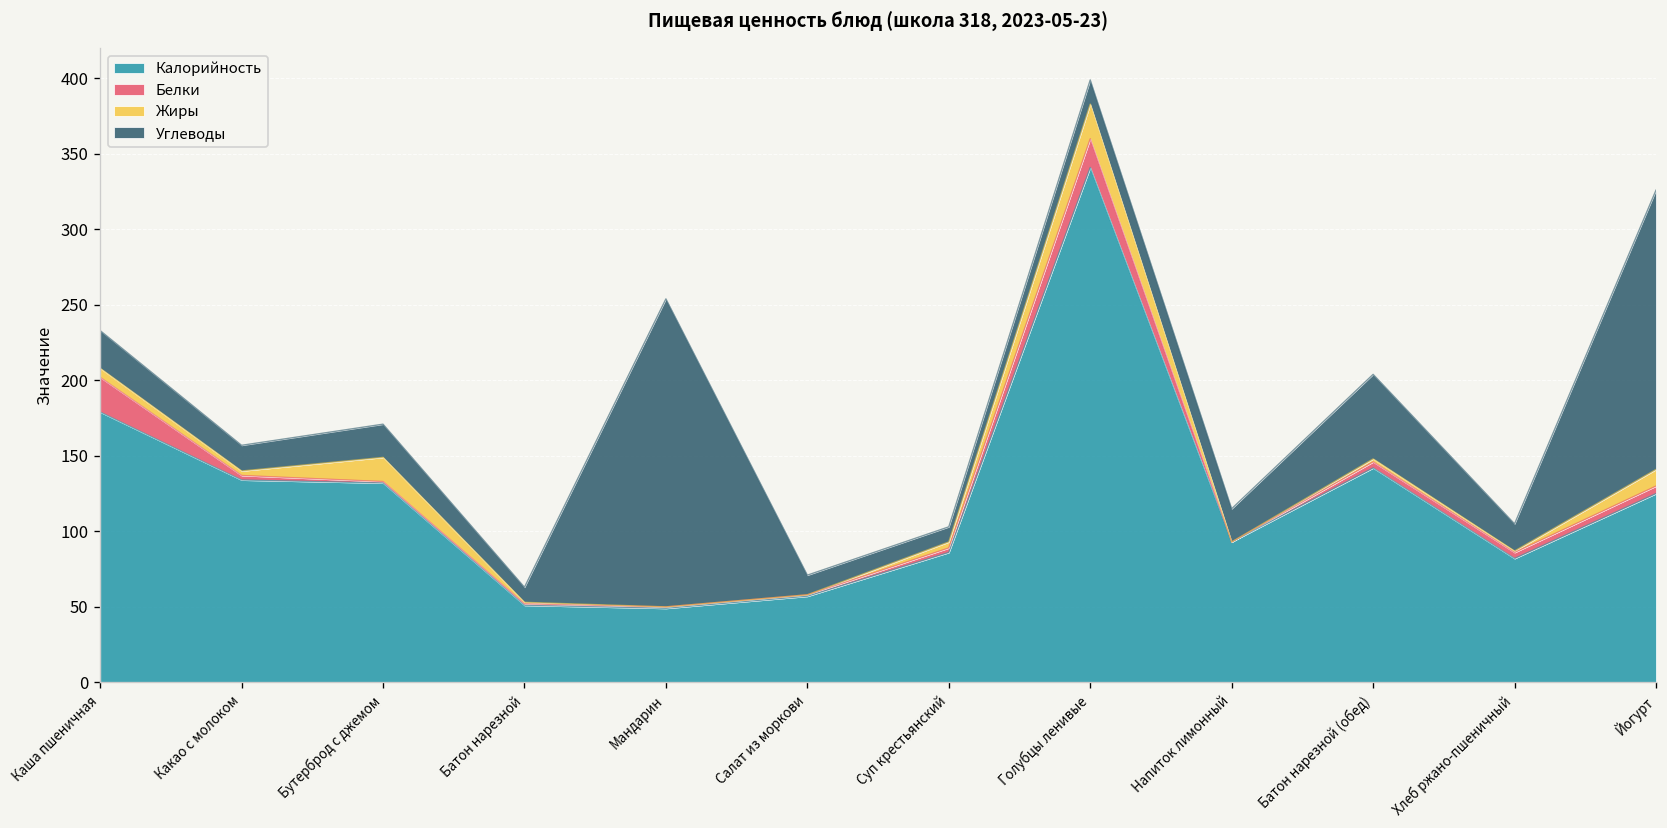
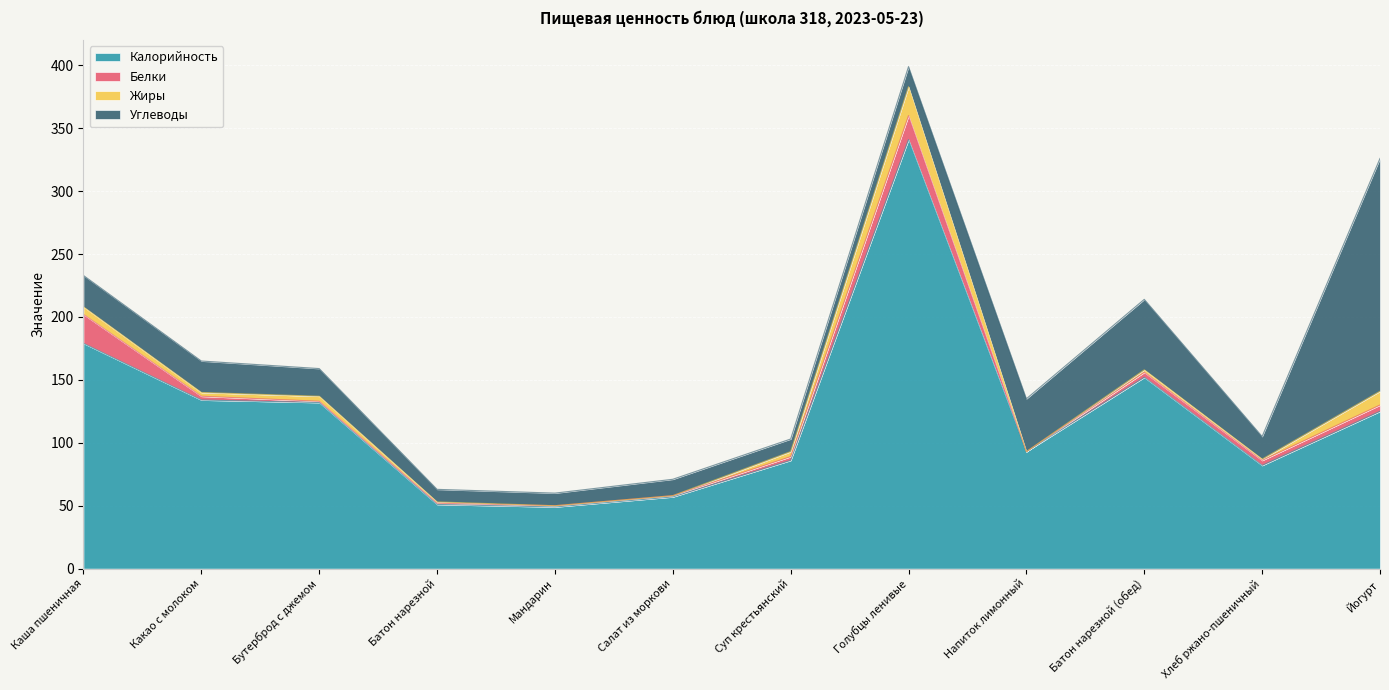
  {
    "Калорийность": {
      "Каша пшеничная": 179,
      "Какао с молоком": 134,
      "Суп крестьянский": 86,
      "Голубцы ленивые": 341,
-     "Батон нарезной (обед)": 142,
+     "Батон нарезной (обед)": 152,
      "Хлеб ржано-пшеничный": 82,
      "Йогурт": 125
    },
    "Белки": {
      "Каша пшеничная": 23,
      "Какао с молоком": 3,
      "Суп крестьянский": 3,
      "Голубцы ленивые": 19,
      "Йогурт": 5
    },
    "Жиры": {
      "Каша пшеничная": 6,
      "Какао с молоком": 3,
-     "Бутерброд с джемом": 16,
+     "Бутерброд с джемом": 4,
      "Суп крестьянский": 4,
      "Голубцы ленивые": 23,
      "Йогурт": 11
    },
    "Углеводы": {
      "Каша пшеничная": 25,
-     "Какао с молоком": 17,
+     "Какао с молоком": 25,
      "Бутерброд с джемом": 22,
      "Батон нарезной": 10,
-     "Мандарин": 204,
+     "Мандарин": 10,
      "Салат из моркови": 13,
      "Суп крестьянский": 10,
      "Голубцы ленивые": 16,
-     "Напиток лимонный": 22,
+     "Напиток лимонный": 42,
      "Батон нарезной (обед)": 56,
      "Хлеб ржано-пшеничный": 18,
      "Йогурт": 185
    }
  }
